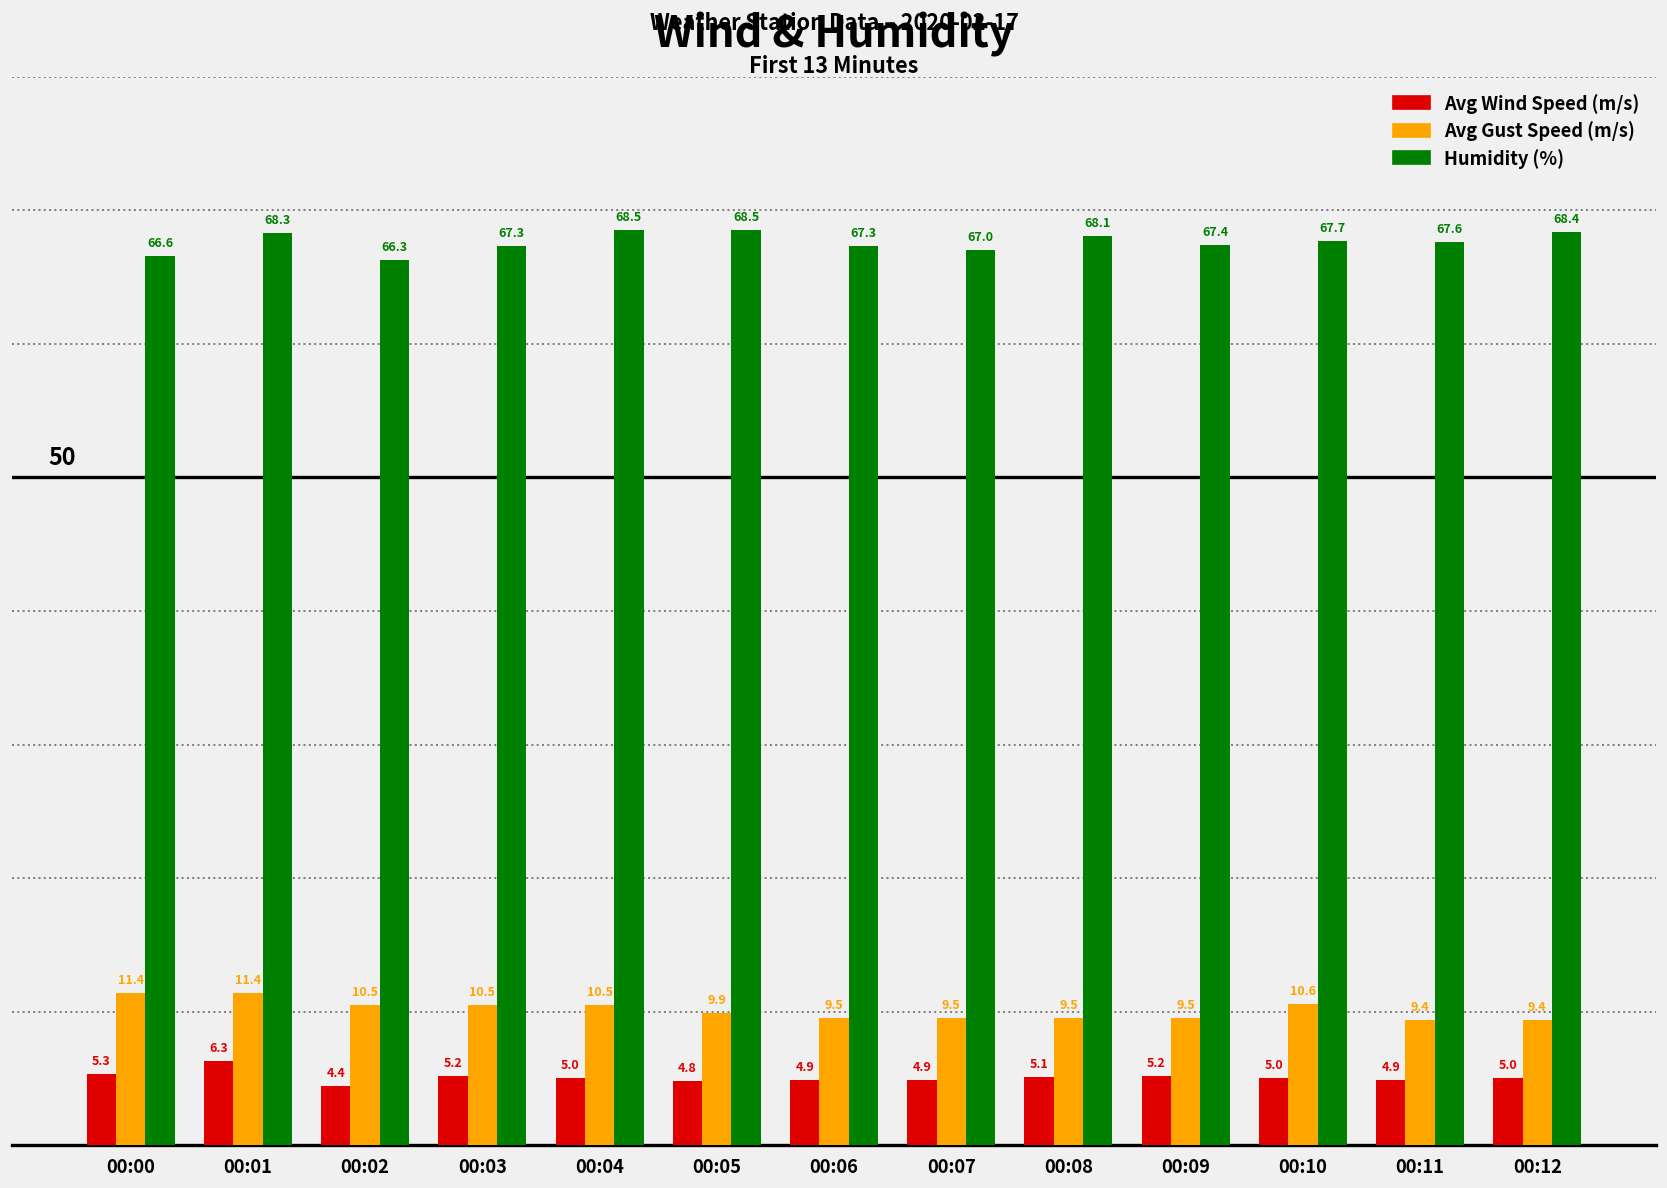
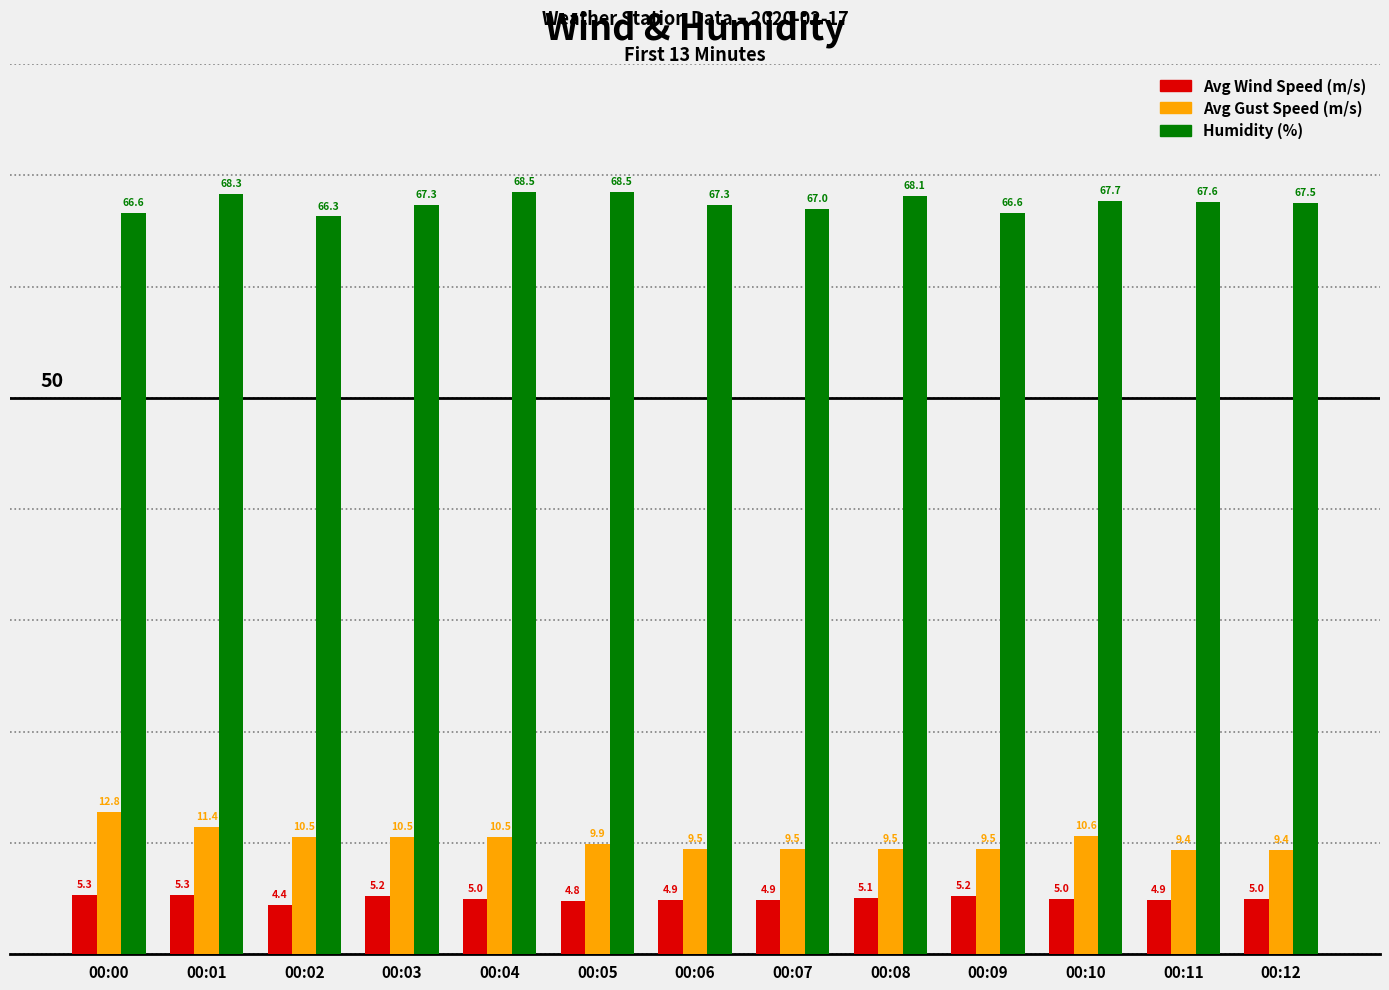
  {
    "Avg Wind Speed (m/s)": {
      "00:00": 5.3,
-     "00:01": 6.3,
+     "00:01": 5.3,
      "00:02": 4.4,
      "00:03": 5.2,
      "00:04": 5.0,
      "00:05": 4.8,
      "00:06": 4.9,
      "00:07": 4.9,
      "00:08": 5.1,
      "00:09": 5.2,
      "00:10": 5.0,
      "00:11": 4.9,
      "00:12": 5.0
    },
    "Avg Gust Speed (m/s)": {
-     "00:00": 11.4,
+     "00:00": 12.8,
      "00:01": 11.4,
      "00:02": 10.5,
      "00:03": 10.5,
      "00:04": 10.5,
      "00:05": 9.9,
      "00:06": 9.5,
      "00:07": 9.5,
      "00:08": 9.5,
      "00:09": 9.5,
      "00:10": 10.6,
      "00:11": 9.4,
      "00:12": 9.4
    },
    "Humidity (%)": {
      "00:00": 66.6,
      "00:01": 68.3,
      "00:02": 66.3,
      "00:03": 67.3,
      "00:04": 68.5,
      "00:05": 68.5,
      "00:06": 67.3,
      "00:07": 67.0,
      "00:08": 68.1,
-     "00:09": 67.4,
+     "00:09": 66.6,
      "00:10": 67.7,
      "00:11": 67.6,
-     "00:12": 68.4
+     "00:12": 67.5
    }
  }
